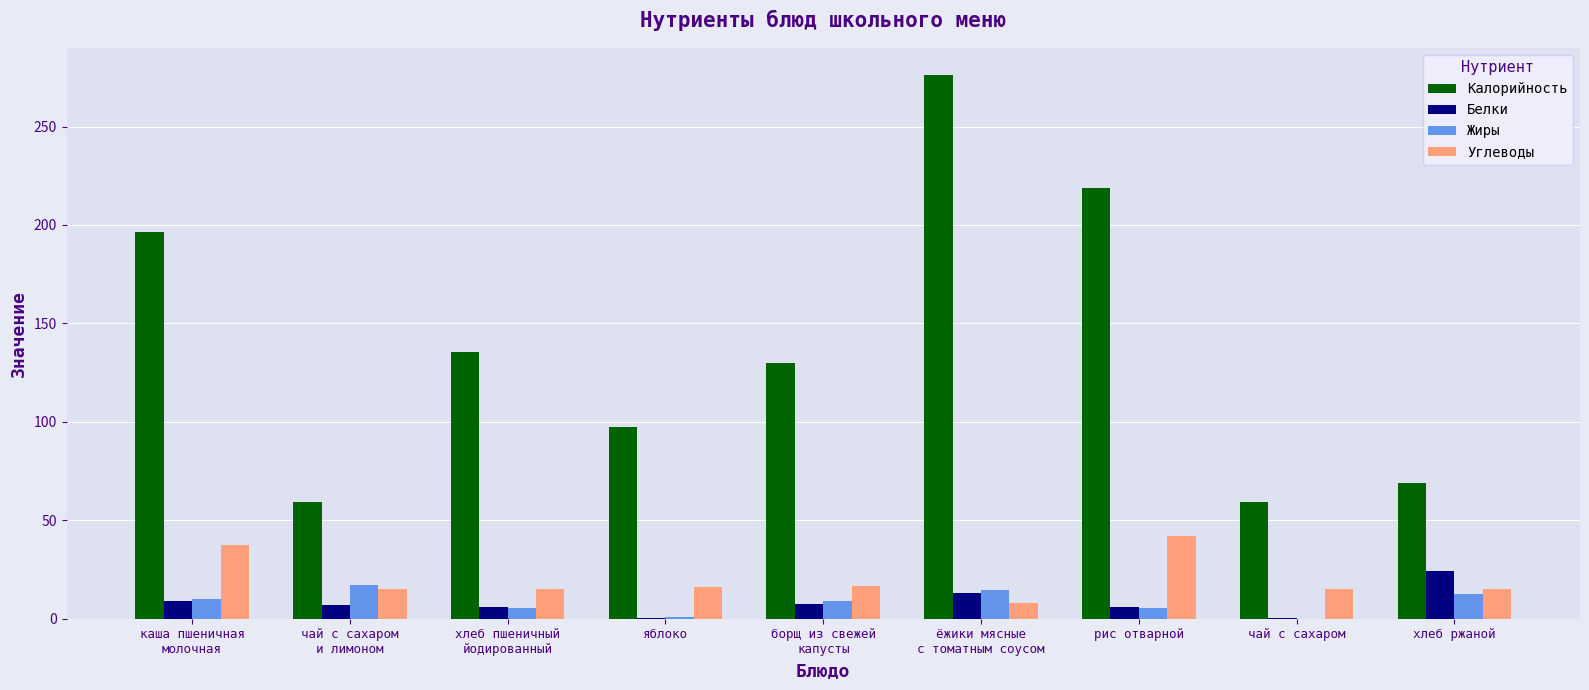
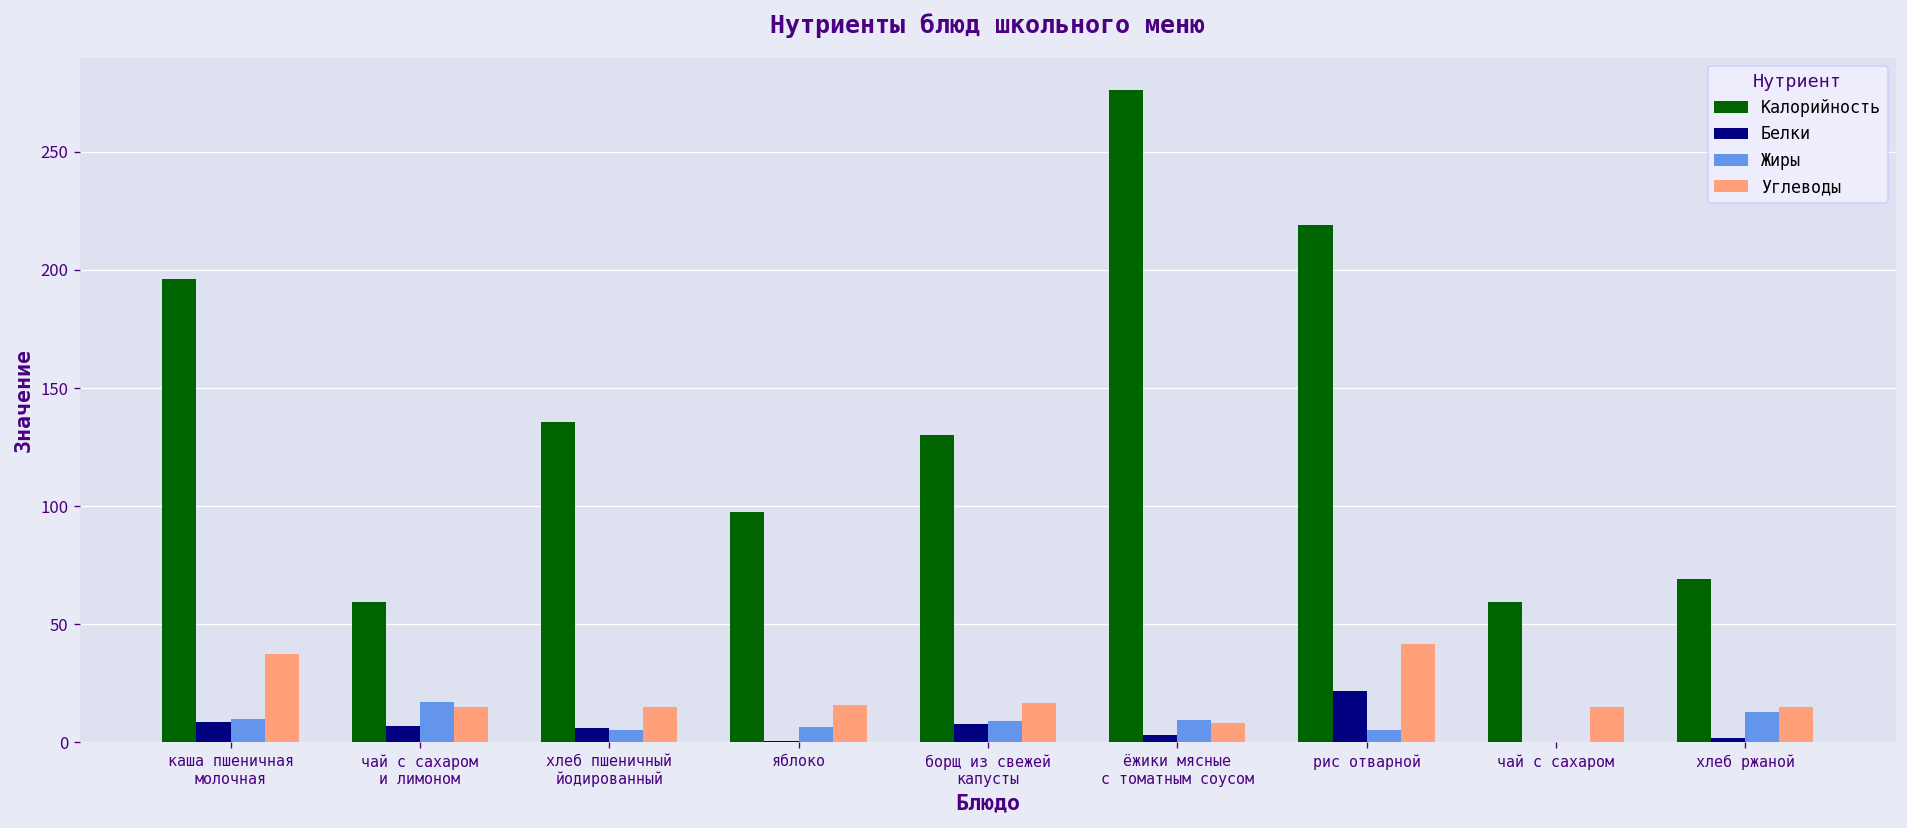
  {
    "Калорийность": {
      "каша пшеничная молочная": 196,
      "чай с сахаром и лимоном": 59,
      "хлеб пшеничный йодированный": 136,
      "яблоко": 97,
      "борщ из свежей капусты": 130,
      "ёжики мясные с томатным соусом": 276,
      "рис отварной": 219,
      "чай с сахаром": 59,
      "хлеб ржаной": 69
    },
    "Белки": {
      "каша пшеничная молочная": 9,
      "чай с сахаром и лимоном": 7,
      "хлеб пшеничный йодированный": 6,
      "борщ из свежей капусты": 8,
-     "ёжики мясные с томатным соусом": 13,
-     "рис отварной": 6,
-     "хлеб ржаной": 24
+     "ёжики мясные с томатным соусом": 3,
+     "рис отварной": 22,
+     "хлеб ржаной": 2
    },
    "Жиры": {
      "каша пшеничная молочная": 10,
      "чай с сахаром и лимоном": 17,
      "хлеб пшеничный йодированный": 5,
-     "яблоко": 1,
+     "яблоко": 6,
      "борщ из свежей капусты": 9,
-     "ёжики мясные с томатным соусом": 15,
+     "ёжики мясные с томатным соусом": 10,
      "рис отварной": 5,
      "чай с сахаром": 0,
      "хлеб ржаной": 13
    },
    "Углеводы": {
      "каша пшеничная молочная": 38,
      "чай с сахаром и лимоном": 15,
      "хлеб пшеничный йодированный": 15,
      "яблоко": 16,
      "борщ из свежей капусты": 17,
      "ёжики мясные с томатным соусом": 8,
      "рис отварной": 42,
      "чай с сахаром": 15,
      "хлеб ржаной": 15
    }
  }
